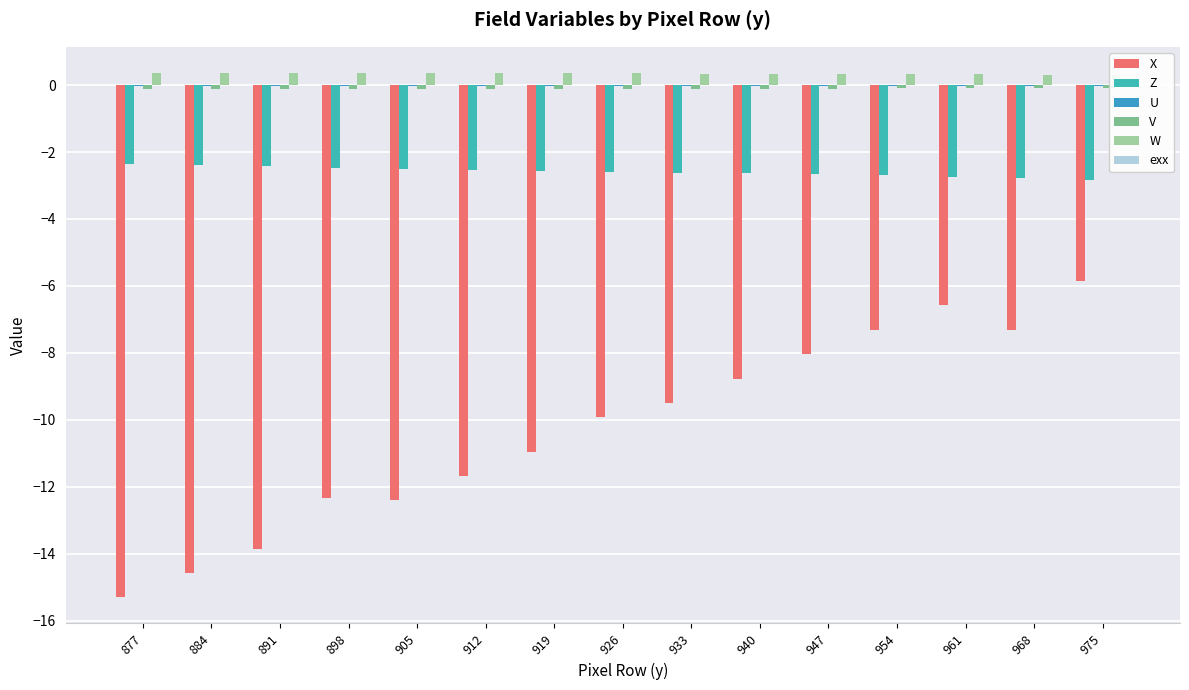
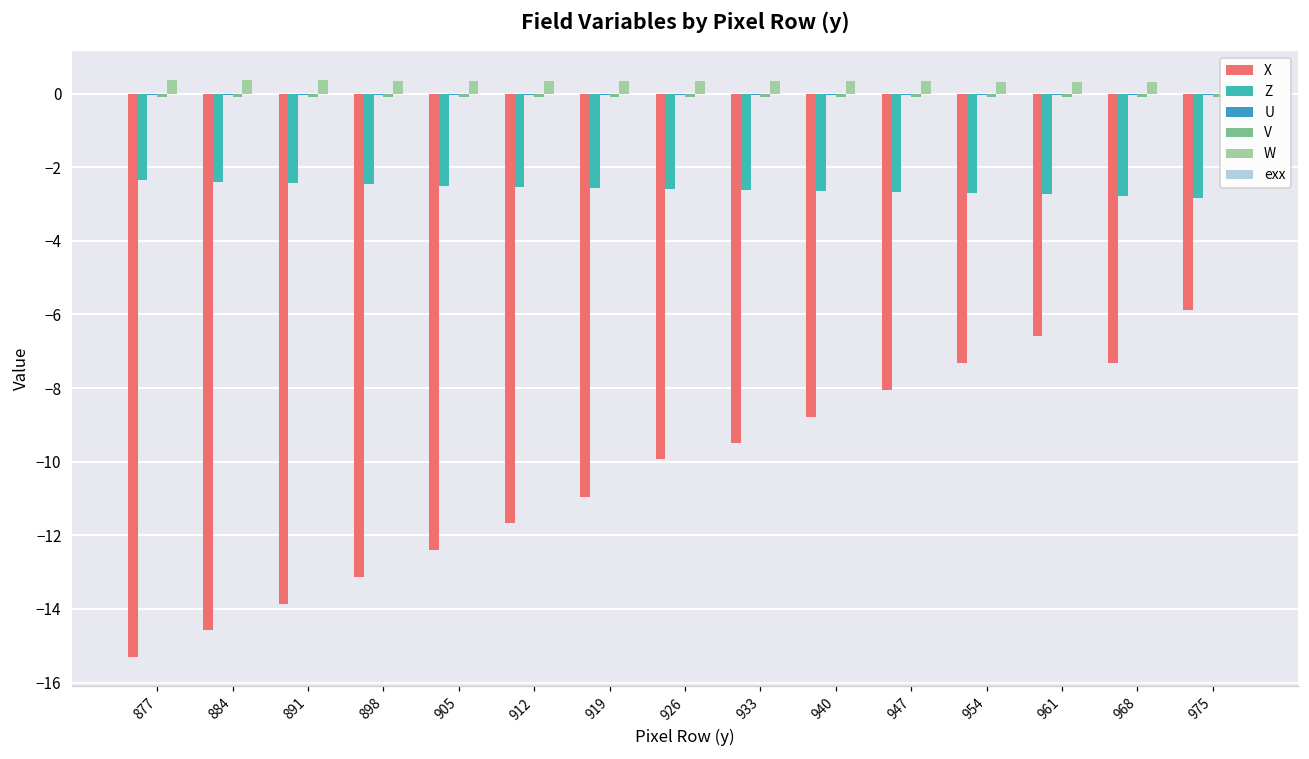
  {
    "X": {
      "877": -15.3,
      "884": -14.6,
      "891": -13.9,
-     "898": -12.4,
+     "898": -13.1,
      "905": -12.4,
      "912": -11.7,
      "919": -11.0,
      "926": -9.9,
      "933": -9.5,
      "940": -8.8,
      "947": -8.0,
      "954": -7.3,
      "961": -6.6,
      "968": -7.3,
      "975": -5.9
    }
  }
